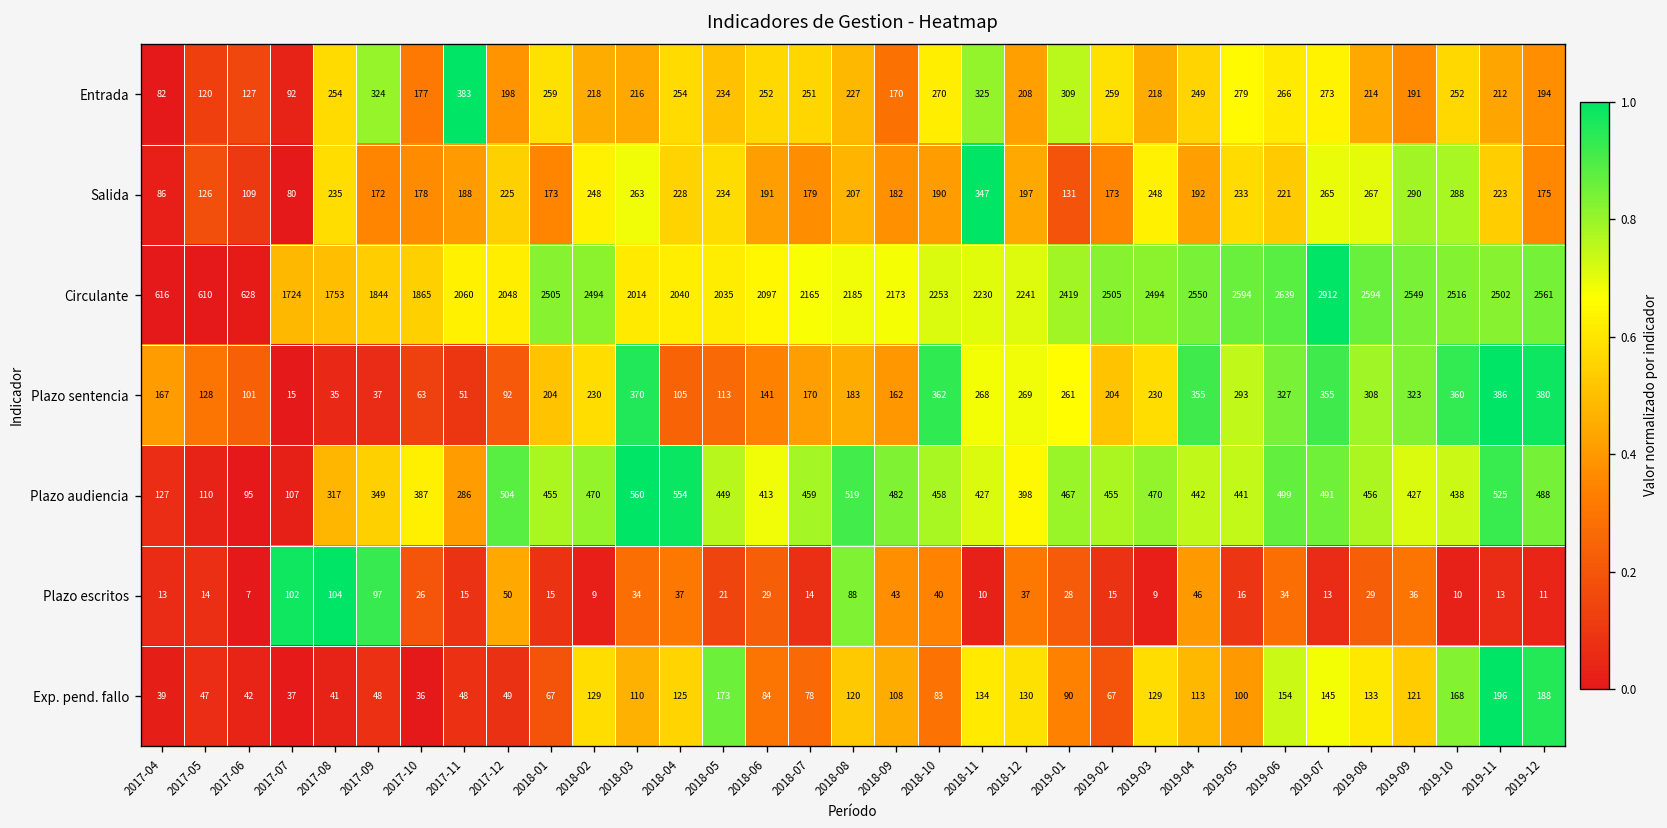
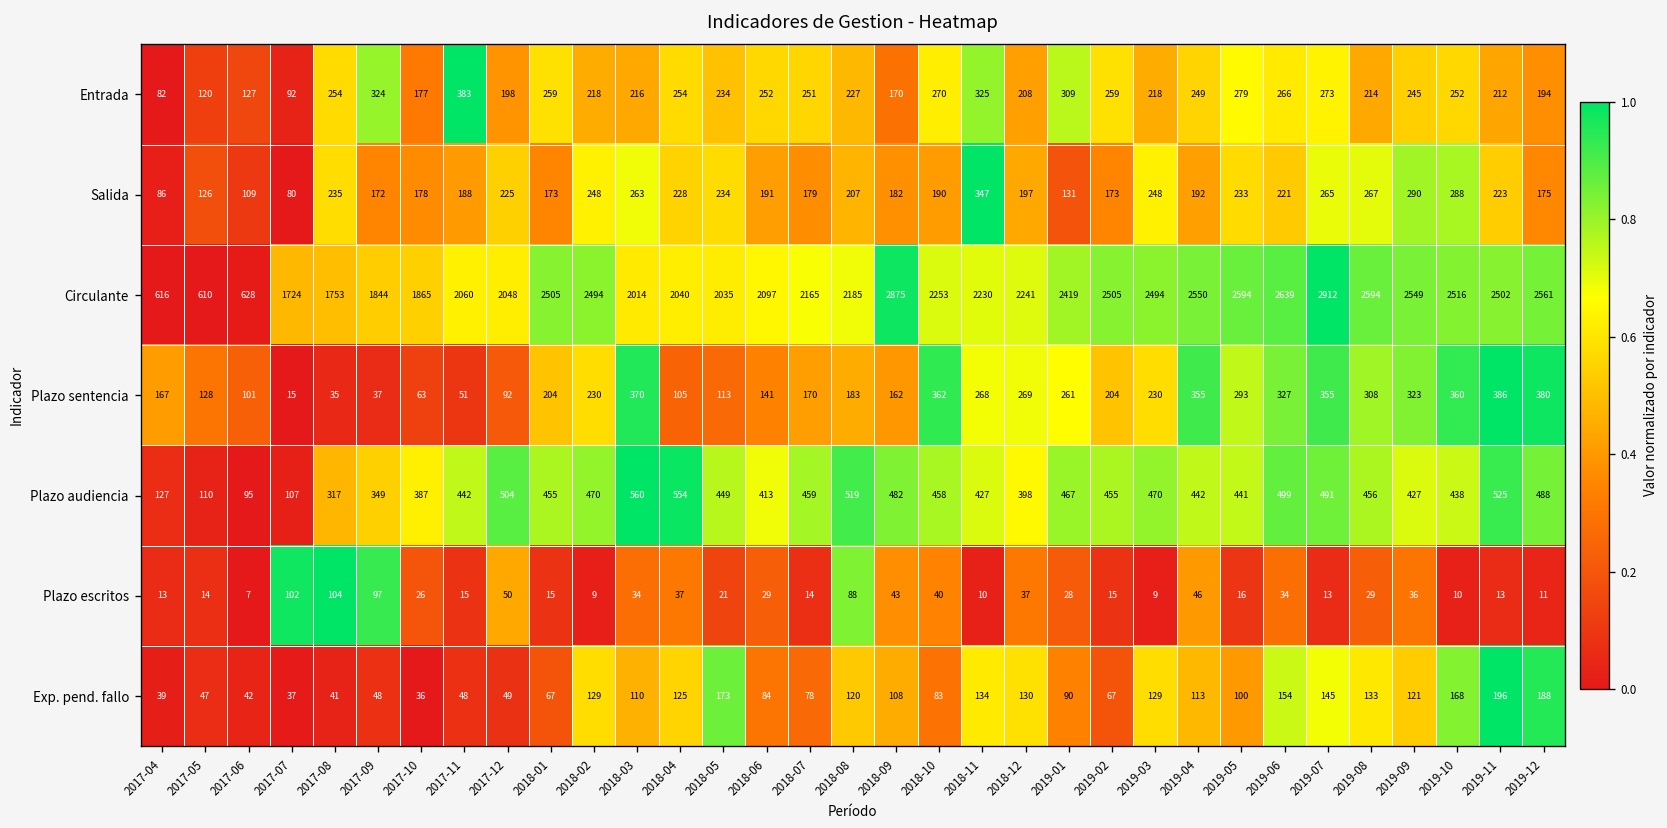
  {
    "Entrada": {
      "2017-04": 82,
      "2017-05": 120,
      "2017-06": 127,
      "2017-07": 92,
      "2017-08": 254,
      "2017-09": 324,
      "2017-10": 177,
      "2017-11": 383,
      "2017-12": 198,
      "2018-01": 259,
      "2018-02": 218,
      "2018-03": 216,
      "2018-04": 254,
      "2018-05": 234,
      "2018-06": 252,
      "2018-07": 251,
      "2018-08": 227,
      "2018-09": 170,
      "2018-10": 270,
      "2018-11": 325,
      "2018-12": 208,
      "2019-01": 309,
      "2019-02": 259,
      "2019-03": 218,
      "2019-04": 249,
      "2019-05": 279,
      "2019-06": 266,
      "2019-07": 273,
      "2019-08": 214,
-     "2019-09": 191,
+     "2019-09": 245,
      "2019-10": 252,
      "2019-11": 212,
      "2019-12": 194
    },
    "Circulante": {
      "2017-04": 616,
      "2017-05": 610,
      "2017-06": 628,
      "2017-07": 1724,
      "2017-08": 1753,
      "2017-09": 1844,
      "2017-10": 1865,
      "2017-11": 2060,
      "2017-12": 2048,
      "2018-01": 2505,
      "2018-02": 2494,
      "2018-03": 2014,
      "2018-04": 2040,
      "2018-05": 2035,
      "2018-06": 2097,
      "2018-07": 2165,
      "2018-08": 2185,
-     "2018-09": 2173,
+     "2018-09": 2875,
      "2018-10": 2253,
      "2018-11": 2230,
      "2018-12": 2241,
      "2019-01": 2419,
      "2019-02": 2505,
      "2019-03": 2494,
      "2019-04": 2550,
      "2019-05": 2594,
      "2019-06": 2639,
      "2019-07": 2912,
      "2019-08": 2594,
      "2019-09": 2549,
      "2019-10": 2516,
      "2019-11": 2502,
      "2019-12": 2561
    },
    "Plazo audiencia": {
      "2017-04": 127,
      "2017-05": 110,
      "2017-06": 95,
      "2017-07": 107,
      "2017-08": 317,
      "2017-09": 349,
      "2017-10": 387,
-     "2017-11": 286,
+     "2017-11": 442,
      "2017-12": 504,
      "2018-01": 455,
      "2018-02": 470,
      "2018-03": 560,
      "2018-04": 554,
      "2018-05": 449,
      "2018-06": 413,
      "2018-07": 459,
      "2018-08": 519,
      "2018-09": 482,
      "2018-10": 458,
      "2018-11": 427,
      "2018-12": 398,
      "2019-01": 467,
      "2019-02": 455,
      "2019-03": 470,
      "2019-04": 442,
      "2019-05": 441,
      "2019-06": 499,
      "2019-07": 491,
      "2019-08": 456,
      "2019-09": 427,
      "2019-10": 438,
      "2019-11": 525,
      "2019-12": 488
    }
  }
